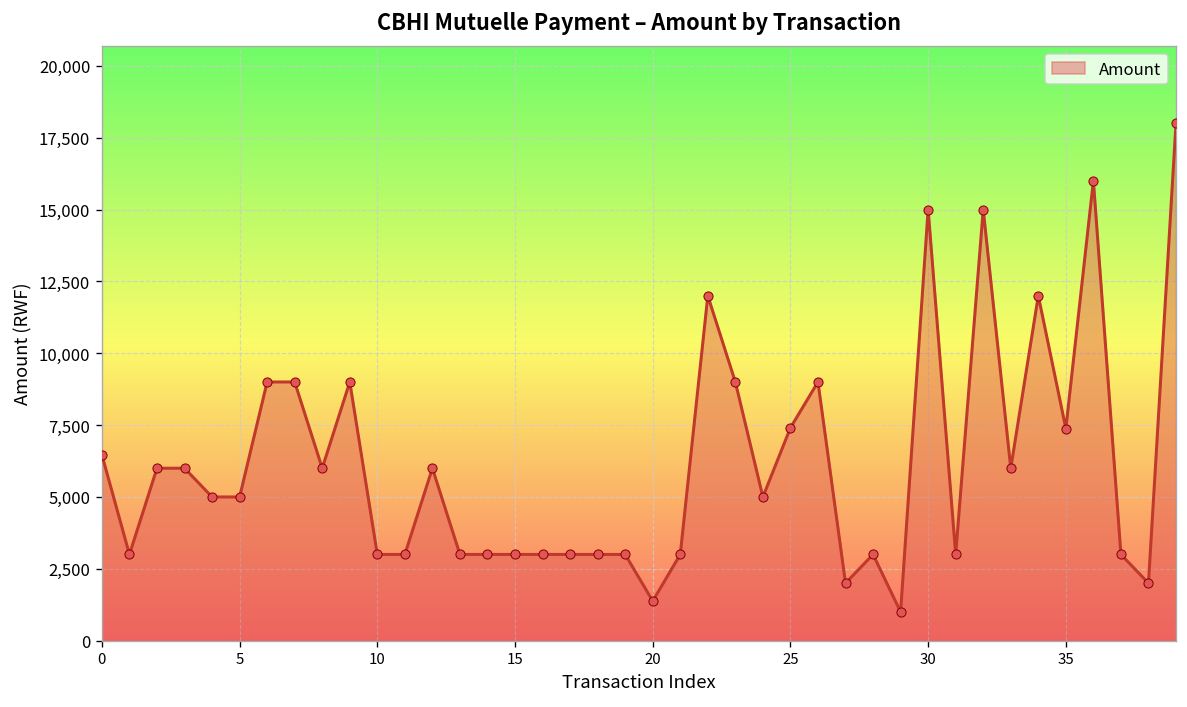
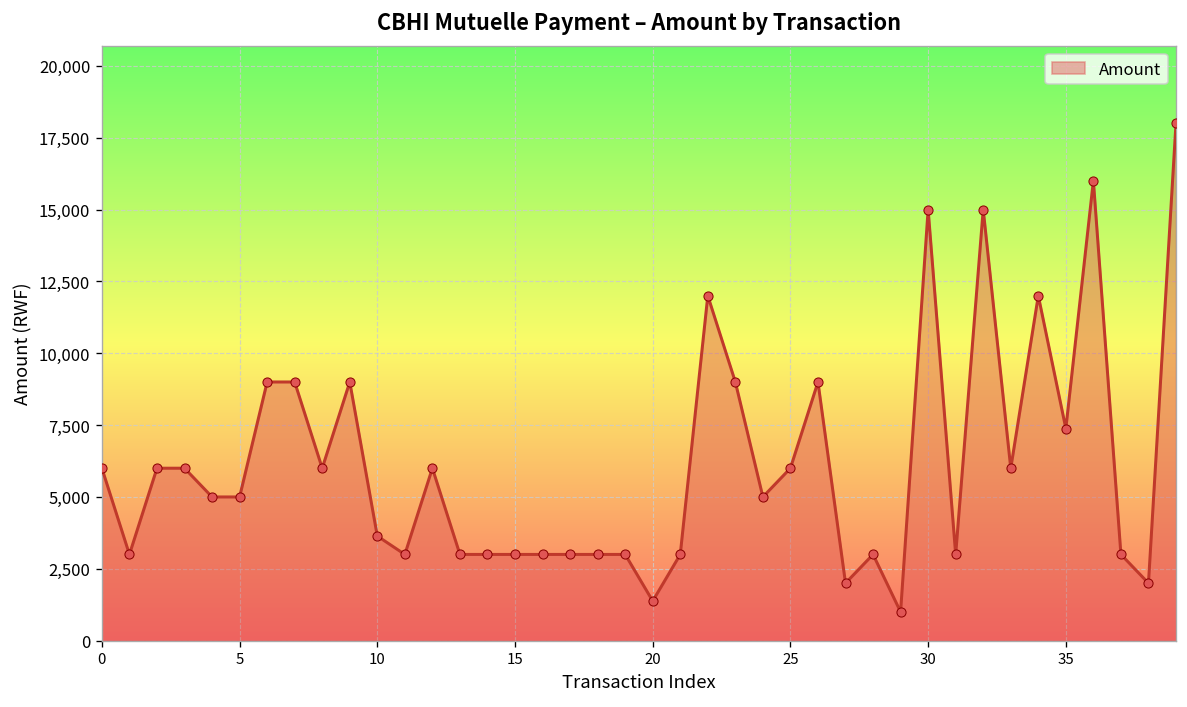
  {
-   "0": "6,500",
+   "0": "6,000",
    "5": "5,000",
-   "10": "3,000",
+   "10": "3,600",
    "15": "3,000",
    "20": "1,400",
-   "25": "7,400",
+   "25": "6,000",
    "30": "15,000",
    "35": "7,400"
  }
